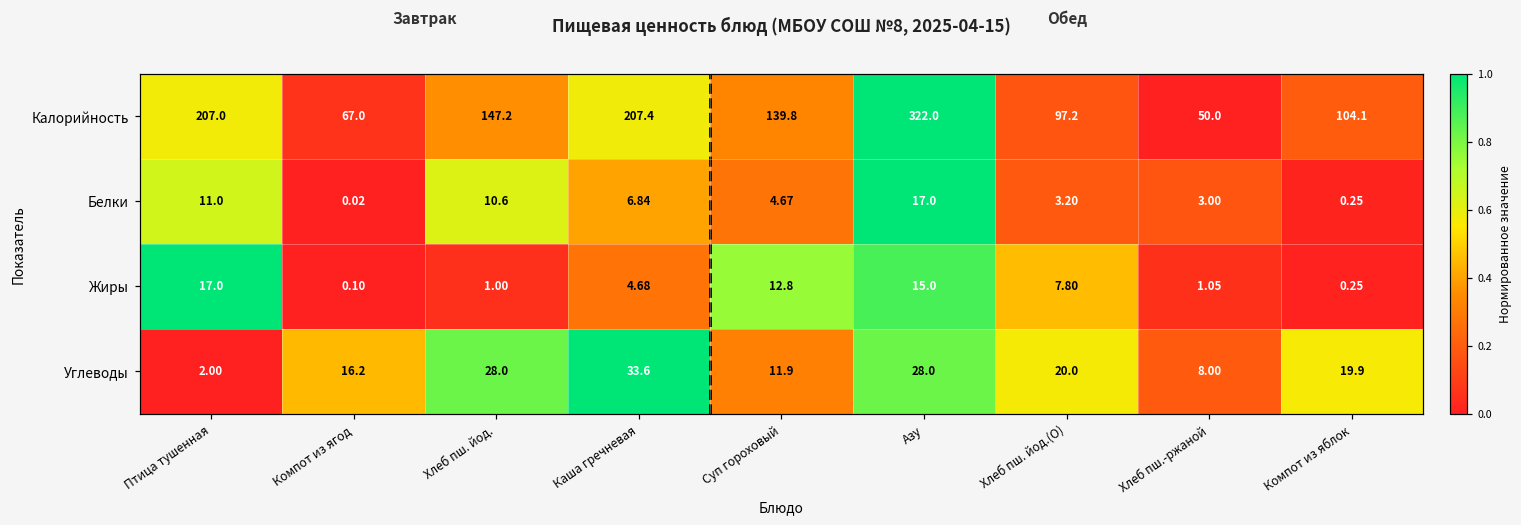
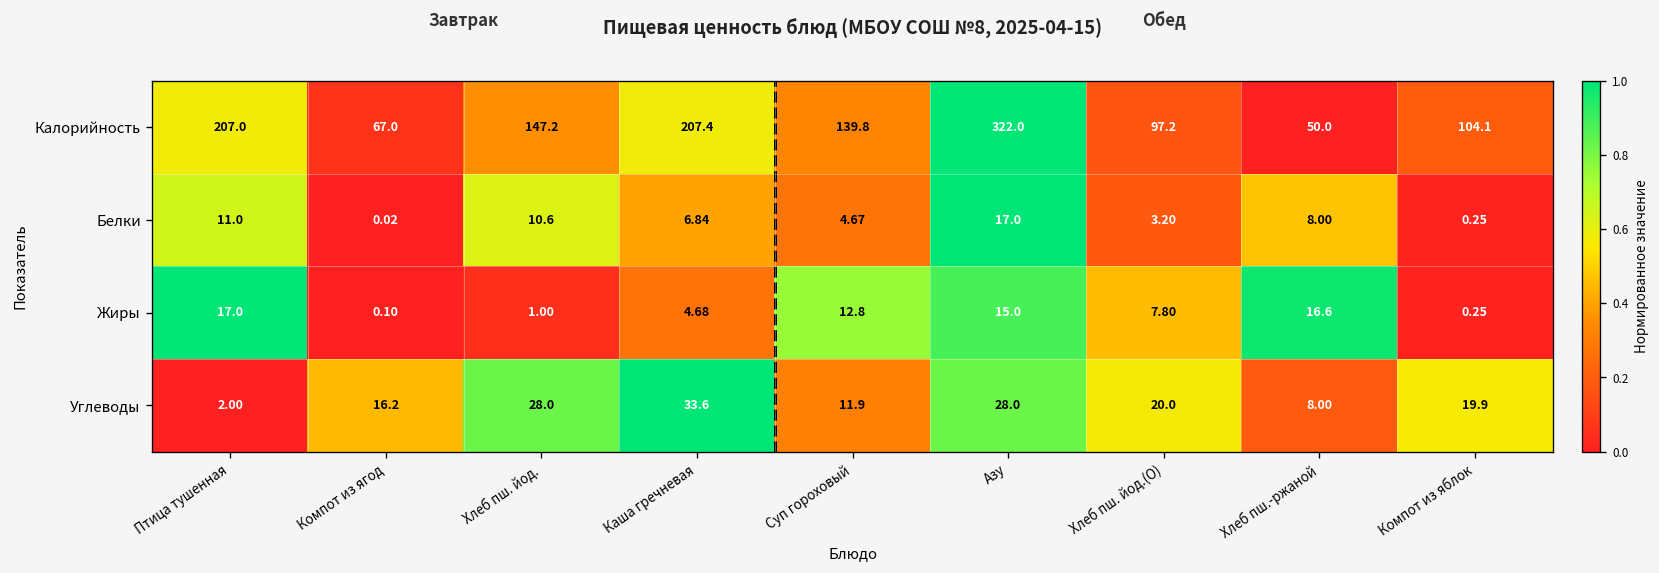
  {
    "Калорийность": {
      "Птица тушенная": 207.0,
      "Компот из ягод": 67.0,
      "Хлеб пш. йод.": 147.2,
      "Каша гречневая": 207.4,
      "Суп гороховый": 139.8,
      "Азу": 322.0,
      "Хлеб пш. йод.(О)": 97.2,
      "Хлеб пш.-ржаной": 50.0,
      "Компот из яблок": 104.1
    },
    "Белки": {
      "Птица тушенная": 11.0,
      "Компот из ягод": 0.02,
      "Хлеб пш. йод.": 10.6,
      "Каша гречневая": 6.84,
      "Суп гороховый": 4.67,
      "Азу": 17.0,
      "Хлеб пш. йод.(О)": 3.20,
-     "Хлеб пш.-ржаной": 3.00,
+     "Хлеб пш.-ржаной": 8.00,
      "Компот из яблок": 0.25
    },
    "Жиры": {
      "Птица тушенная": 17.0,
      "Компот из ягод": 0.10,
      "Хлеб пш. йод.": 1.00,
      "Каша гречневая": 4.68,
      "Суп гороховый": 12.8,
      "Азу": 15.0,
      "Хлеб пш. йод.(О)": 7.80,
-     "Хлеб пш.-ржаной": 1.05,
+     "Хлеб пш.-ржаной": 16.6,
      "Компот из яблок": 0.25
    },
    "Углеводы": {
      "Птица тушенная": 2.00,
      "Компот из ягод": 16.2,
      "Хлеб пш. йод.": 28.0,
      "Каша гречневая": 33.6,
      "Суп гороховый": 11.9,
      "Азу": 28.0,
      "Хлеб пш. йод.(О)": 20.0,
      "Хлеб пш.-ржаной": 8.00,
      "Компот из яблок": 19.9
    }
  }
